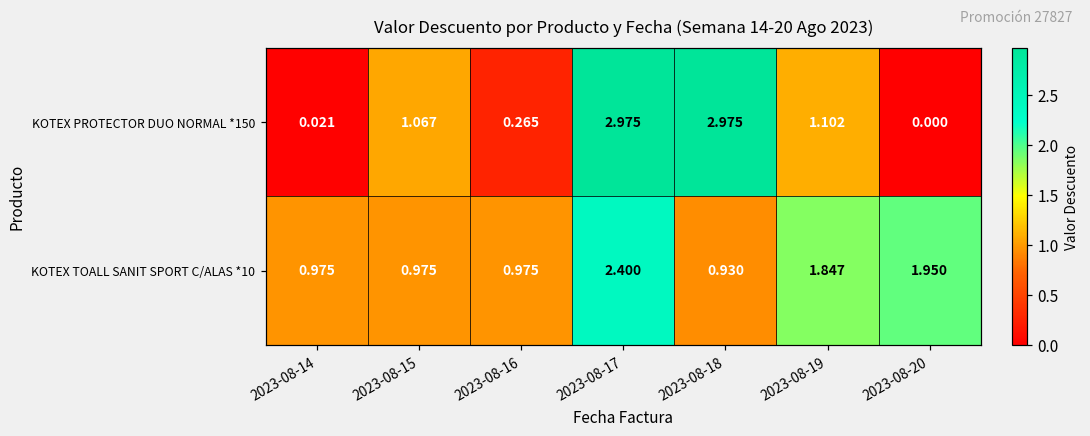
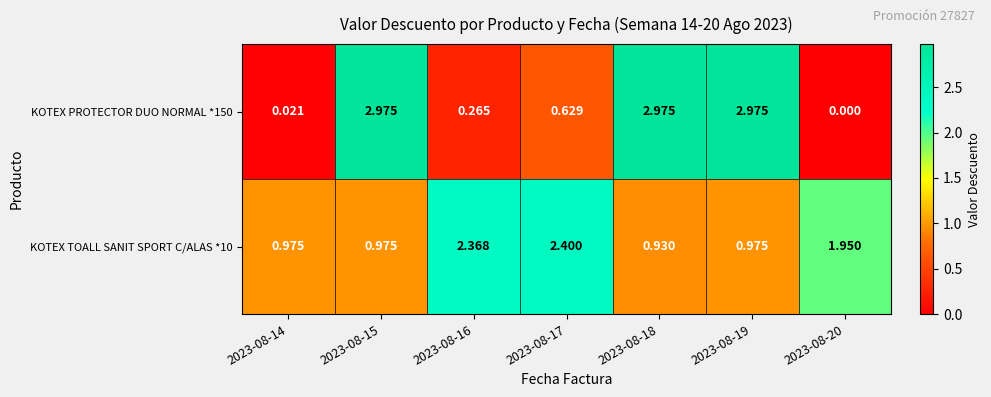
  {
    "KOTEX PROTECTOR DUO NORMAL *150": {
      "2023-08-14": 0.021,
-     "2023-08-15": 1.067,
+     "2023-08-15": 2.975,
      "2023-08-16": 0.265,
-     "2023-08-17": 2.975,
+     "2023-08-17": 0.629,
      "2023-08-18": 2.975,
-     "2023-08-19": 1.102,
+     "2023-08-19": 2.975,
      "2023-08-20": 0.000
    },
    "KOTEX TOALL SANIT SPORT C/ALAS *10": {
      "2023-08-14": 0.975,
      "2023-08-15": 0.975,
-     "2023-08-16": 0.975,
+     "2023-08-16": 2.368,
      "2023-08-17": 2.400,
      "2023-08-18": 0.930,
-     "2023-08-19": 1.847,
+     "2023-08-19": 0.975,
      "2023-08-20": 1.950
    }
  }
